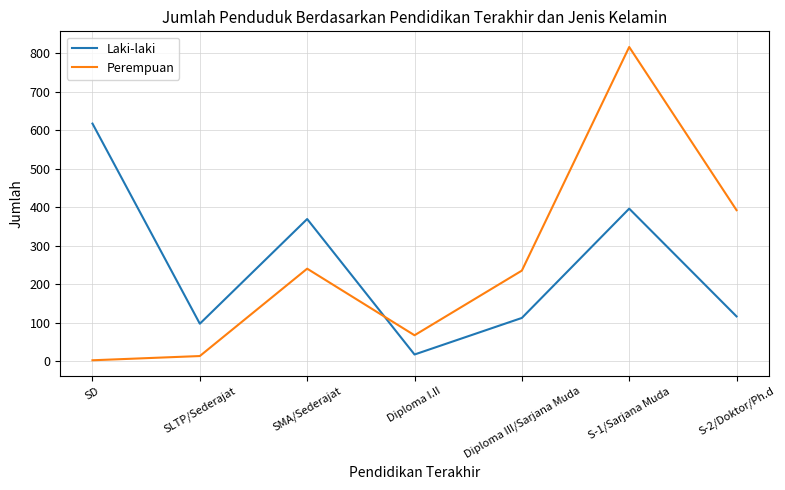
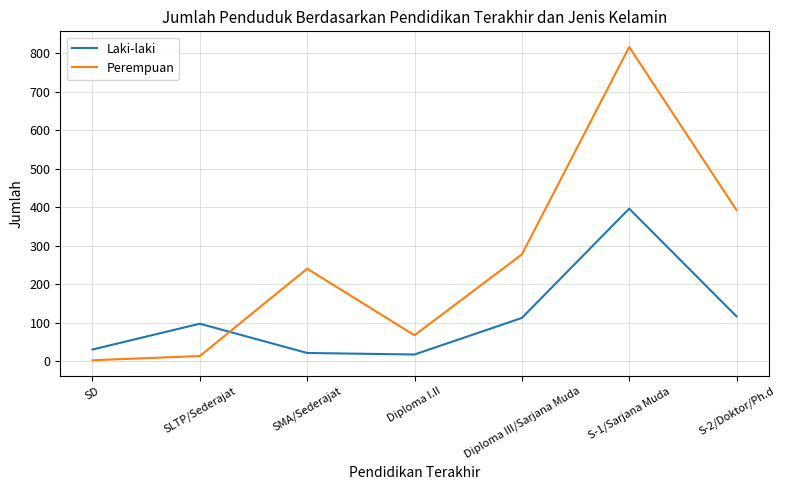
  {
    "Laki-laki": {
-     "SD": 620,
+     "SD": 30,
      "SLTP/Sederajat": 100,
-     "SMA/Sederajat": 370,
+     "SMA/Sederajat": 20,
      "Diploma I.II": 20,
      "Diploma III/Sarjana Muda": 110,
      "S-1/Sarjana Muda": 400,
      "S-2/Doktor/Ph.d": 120
    },
    "Perempuan": {
      "SD": 0,
      "SLTP/Sederajat": 10,
      "SMA/Sederajat": 240,
      "Diploma I.II": 70,
-     "Diploma III/Sarjana Muda": 240,
+     "Diploma III/Sarjana Muda": 280,
      "S-1/Sarjana Muda": 820,
      "S-2/Doktor/Ph.d": 390
    }
  }
